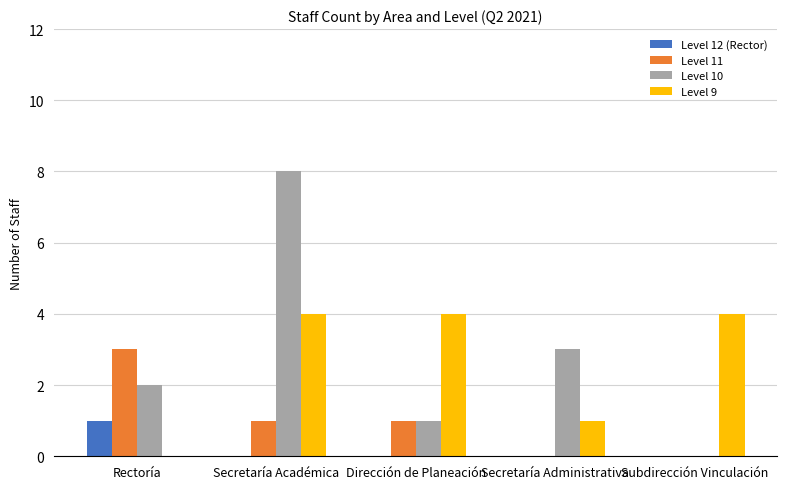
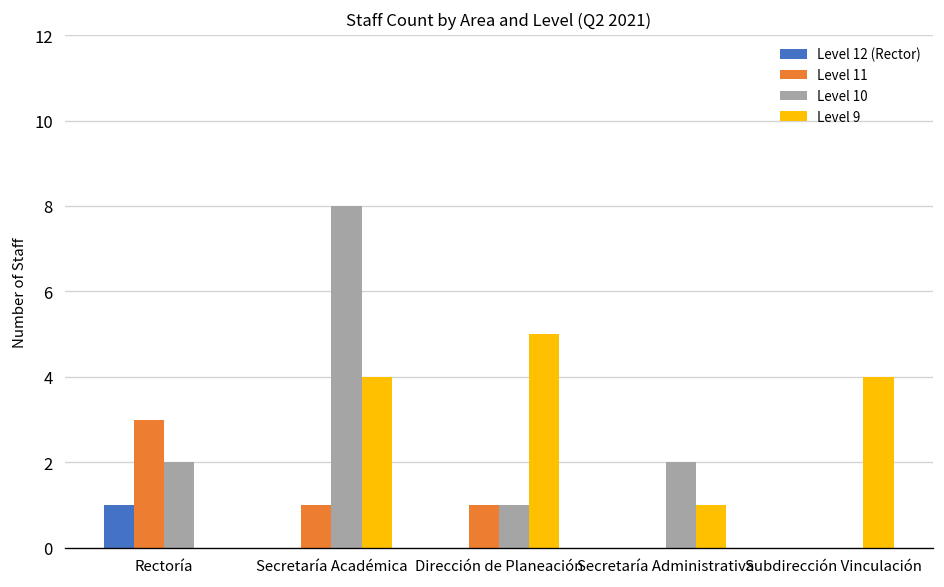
  {
    "Level 12 (Rector)": {
      "Rectoría": 1,
      "Secretaría Académica": 0,
      "Dirección de Planeación": 0,
      "Secretaría Administrativa": 0,
      "Subdirección Vinculación": 0
    },
    "Level 11": {
      "Rectoría": 3,
      "Secretaría Académica": 1,
      "Dirección de Planeación": 1,
      "Secretaría Administrativa": 0,
      "Subdirección Vinculación": 0
    },
    "Level 10": {
      "Rectoría": 2,
      "Secretaría Académica": 8,
      "Dirección de Planeación": 1,
-     "Secretaría Administrativa": 3,
+     "Secretaría Administrativa": 2,
      "Subdirección Vinculación": 0
    },
    "Level 9": {
      "Rectoría": 0,
      "Secretaría Académica": 4,
-     "Dirección de Planeación": 4,
+     "Dirección de Planeación": 5,
      "Secretaría Administrativa": 1,
      "Subdirección Vinculación": 4
    }
  }
